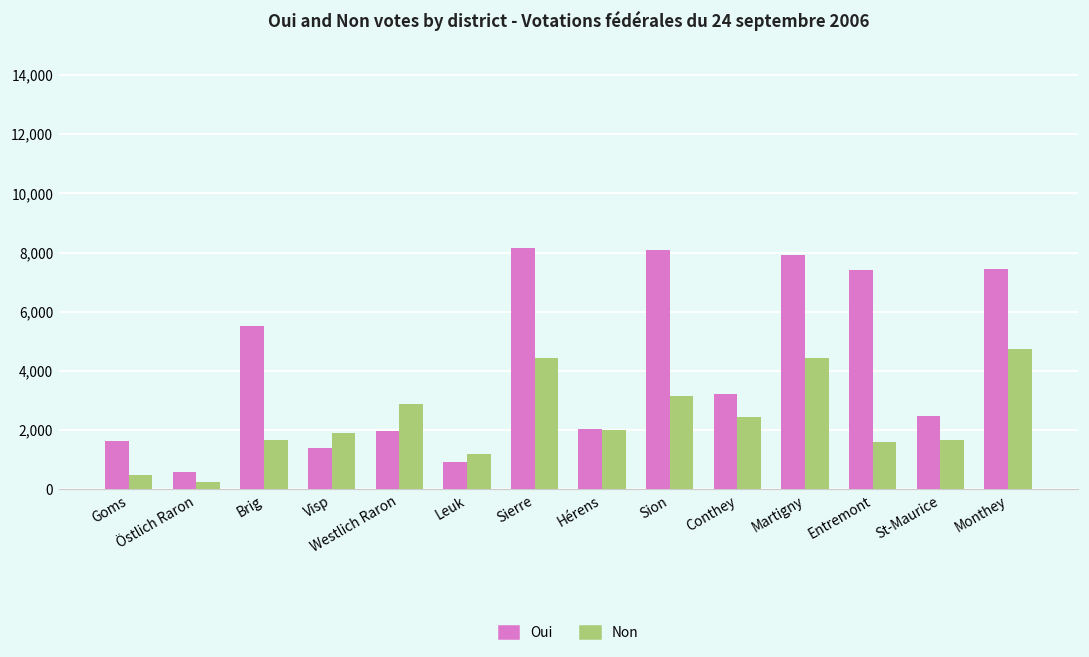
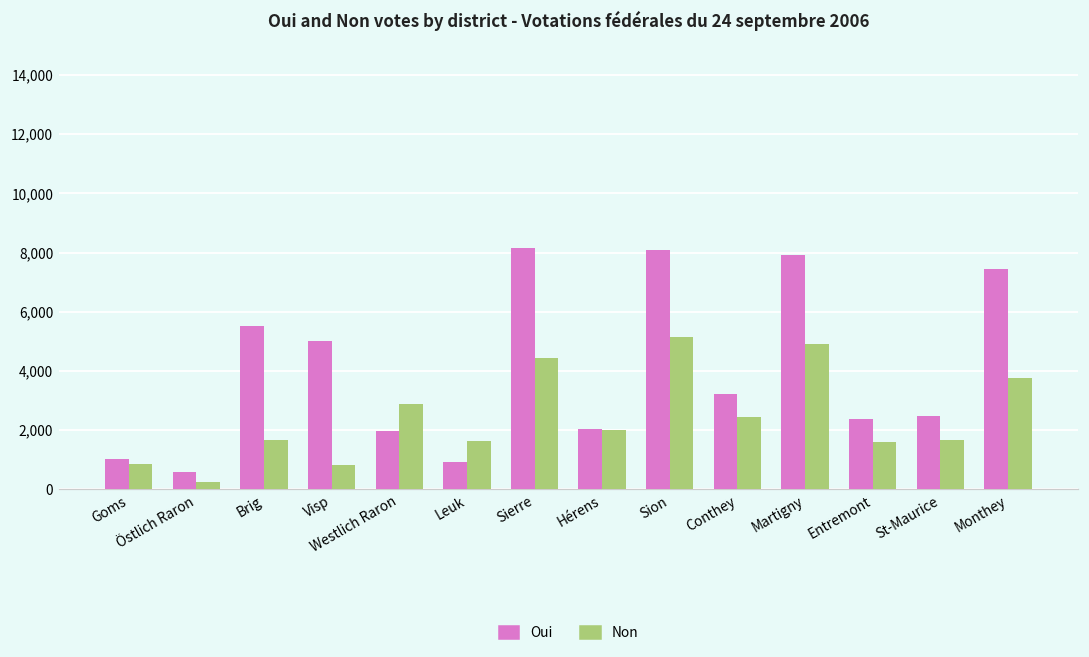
  {
    "Oui": {
-     "Goms": "1,700",
+     "Goms": "1,000",
      "Östlich Raron": "600",
      "Brig": "5,500",
-     "Visp": "1,400",
+     "Visp": "5,000",
      "Westlich Raron": "2,000",
      "Leuk": "900",
      "Sierre": "8,200",
      "Hérens": "2,000",
      "Sion": "8,100",
      "Conthey": "3,200",
      "Martigny": "7,900",
-     "Entremont": "7,400",
+     "Entremont": "2,400",
      "St-Maurice": "2,500",
      "Monthey": "7,400"
    },
    "Non": {
-     "Goms": "500",
+     "Goms": "900",
      "Östlich Raron": "300",
      "Brig": "1,700",
-     "Visp": "1,900",
+     "Visp": "800",
      "Westlich Raron": "2,900",
-     "Leuk": "1,200",
+     "Leuk": "1,600",
      "Sierre": "4,500",
      "Hérens": "2,000",
-     "Sion": "3,200",
+     "Sion": "5,100",
      "Conthey": "2,500",
-     "Martigny": "4,400",
+     "Martigny": "4,900",
      "Entremont": "1,600",
      "St-Maurice": "1,700",
-     "Monthey": "4,800"
+     "Monthey": "3,800"
    }
  }
